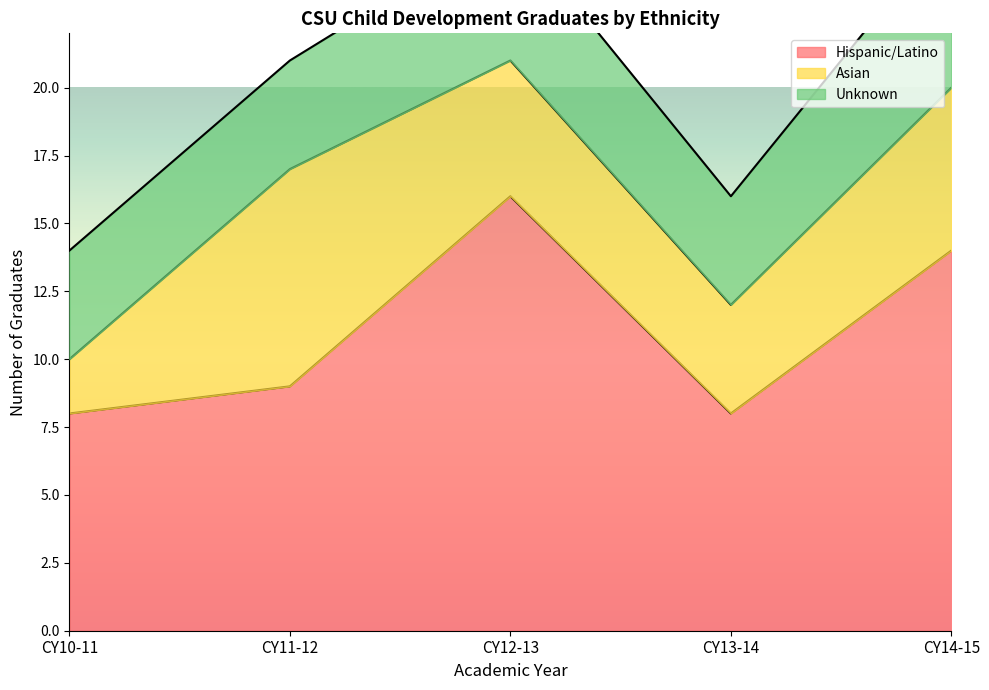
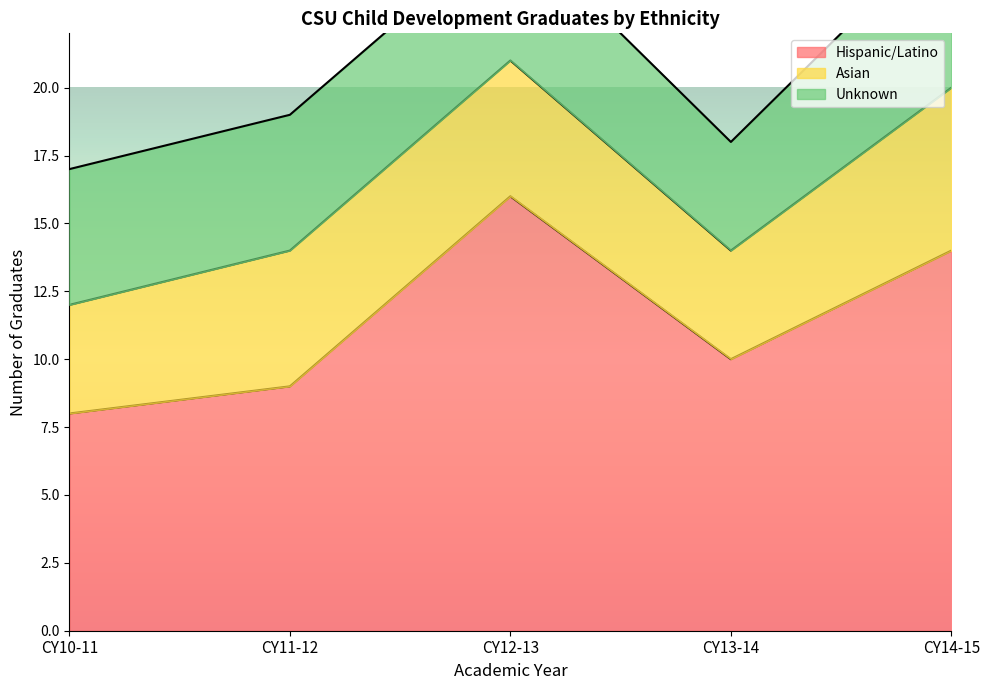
  {
    "Hispanic/Latino": {
      "CY10-11": 8,
      "CY11-12": 9,
      "CY12-13": 16,
-     "CY13-14": 8,
+     "CY13-14": 10,
      "CY14-15": 14
    },
    "Asian": {
-     "CY10-11": 2,
-     "CY11-12": 8,
+     "CY10-11": 4,
+     "CY11-12": 5,
      "CY12-13": 5,
      "CY13-14": 4,
      "CY14-15": 6
    },
    "Unknown": {
-     "CY10-11": 4,
-     "CY11-12": 4,
+     "CY10-11": 5,
+     "CY11-12": 5,
      "CY13-14": 4
    }
  }
